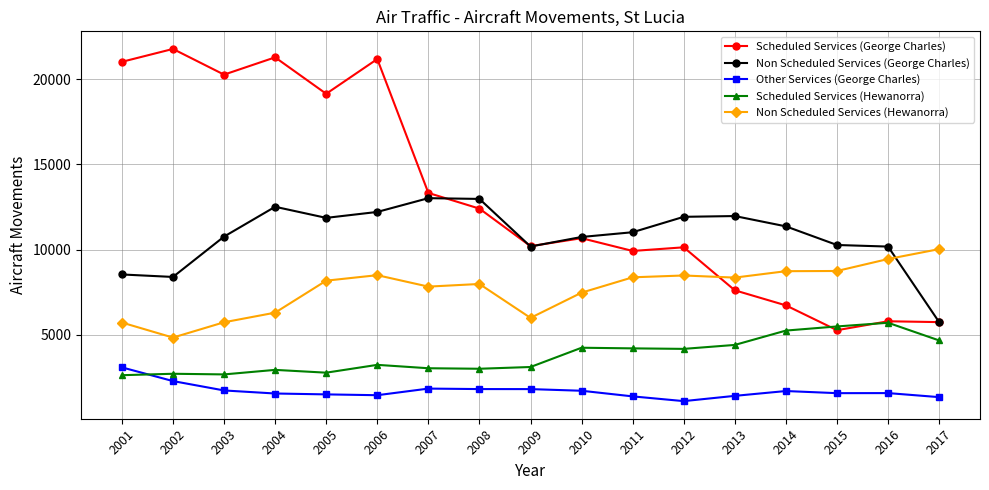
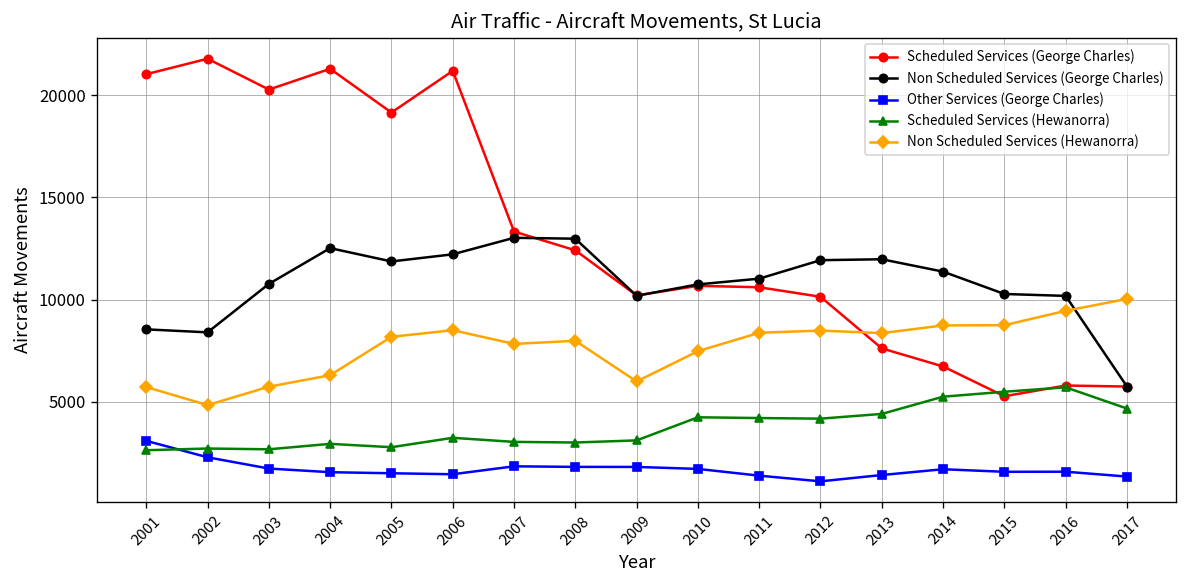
  {
    "Scheduled Services (George Charles)": {
      "2001": 21000,
      "2002": 21800,
      "2003": 20300,
      "2004": 21300,
      "2005": 19100,
      "2006": 21200,
      "2007": 13300,
      "2008": 12400,
-     "2011": 9900,
+     "2011": 10600,
      "2012": 10100,
      "2013": 7600,
      "2014": 6700,
      "2015": 5300
    },
    "Non Scheduled Services (George Charles)": {
      "2001": 8500,
      "2002": 8400,
      "2003": 10800,
      "2004": 12500,
      "2005": 11900,
      "2006": 12200,
      "2007": 13000,
      "2008": 13000,
      "2011": 11000,
      "2012": 11900,
      "2013": 12000,
      "2014": 11400,
      "2015": 10300,
      "2016": 10200
    },
    "Other Services (George Charles)": {
      "2001": 3100,
      "2002": 2300,
      "2003": 1700,
      "2004": 1600,
      "2005": 1500,
      "2006": 1500,
      "2007": 1900,
      "2008": 1800,
      "2009": 1800,
      "2010": 1700,
      "2011": 1400,
      "2012": 1100,
      "2013": 1400,
      "2014": 1700,
      "2015": 1600,
      "2016": 1600,
      "2017": 1300
    },
    "Scheduled Services (Hewanorra)": {
      "2001": 2600,
      "2002": 2700,
      "2003": 2700,
      "2004": 2900,
      "2005": 2800,
      "2006": 3200,
      "2007": 3000,
      "2008": 3000,
      "2009": 3100,
      "2010": 4200,
      "2011": 4200,
      "2012": 4200,
      "2013": 4400,
      "2014": 5300,
      "2015": 5500,
      "2017": 4700
    },
    "Non Scheduled Services (Hewanorra)": {
      "2001": 5700,
      "2002": 4800,
      "2003": 5700,
      "2004": 6300,
      "2005": 8200,
      "2006": 8500,
      "2007": 7800,
      "2008": 8000,
      "2009": 6000,
      "2010": 7500,
      "2011": 8400,
      "2012": 8500,
      "2013": 8400,
      "2014": 8700,
      "2015": 8800,
      "2016": 9500,
      "2017": 10000
    }
  }
